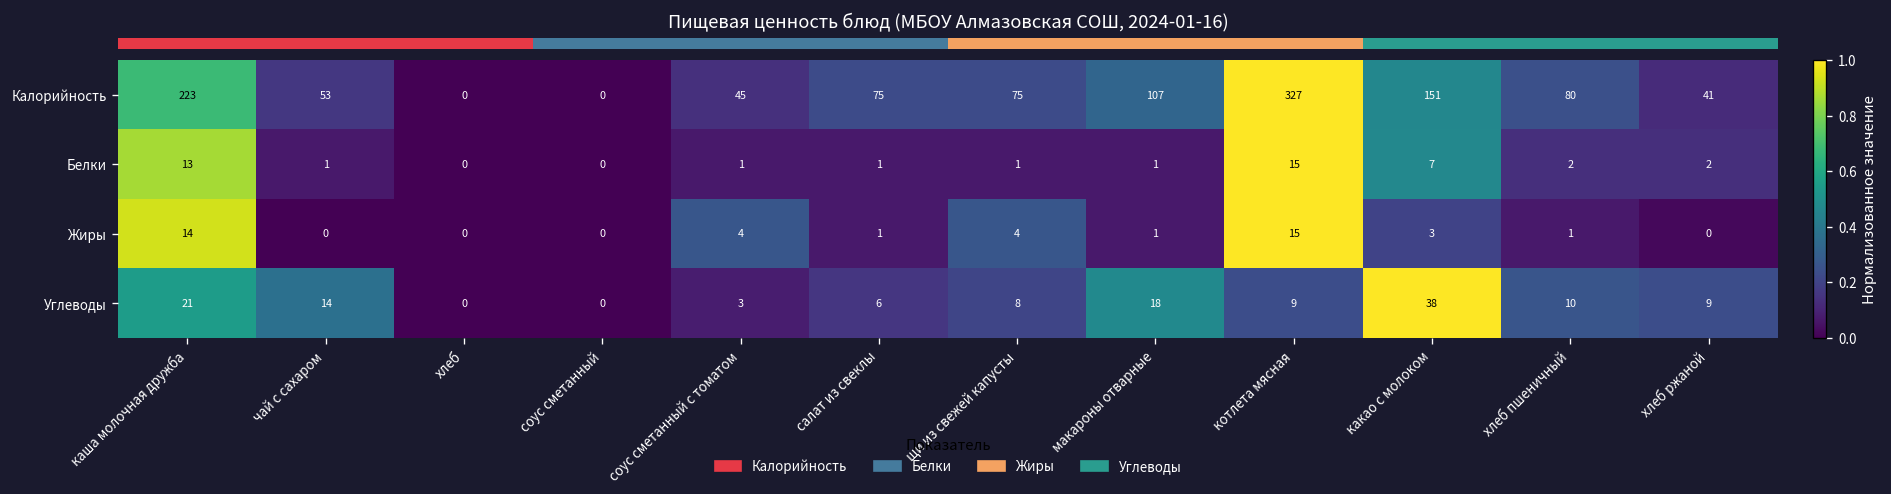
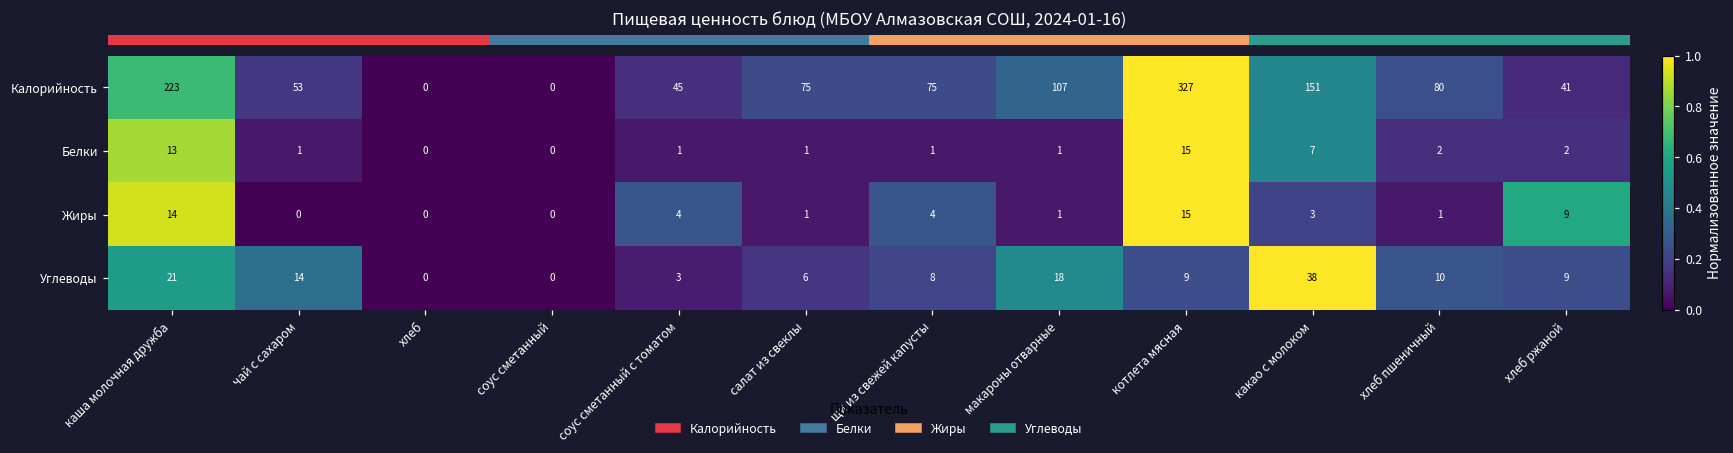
  {
    "Калорийность": {
      "каша молочная дружба": 223,
      "чай с сахаром": 53,
      "хлеб": 0,
      "соус сметанный": 0,
      "соус сметанный с томатом": 45,
      "салат из свеклы": 75,
      "щи из свежей капусты": 75,
      "макароны отварные": 107,
      "котлета мясная": 327,
      "какао с молоком": 151,
      "хлеб пшеничный": 80,
      "хлеб ржаной": 41
    },
    "Белки": {
      "каша молочная дружба": 13,
      "чай с сахаром": 1,
      "хлеб": 0,
      "соус сметанный": 0,
      "соус сметанный с томатом": 1,
      "салат из свеклы": 1,
      "щи из свежей капусты": 1,
      "макароны отварные": 1,
      "котлета мясная": 15,
      "какао с молоком": 7,
      "хлеб пшеничный": 2,
      "хлеб ржаной": 2
    },
    "Жиры": {
      "каша молочная дружба": 14,
      "чай с сахаром": 0,
      "хлеб": 0,
      "соус сметанный": 0,
      "соус сметанный с томатом": 4,
      "салат из свеклы": 1,
      "щи из свежей капусты": 4,
      "макароны отварные": 1,
      "котлета мясная": 15,
      "какао с молоком": 3,
      "хлеб пшеничный": 1,
-     "хлеб ржаной": 0
+     "хлеб ржаной": 9
    },
    "Углеводы": {
      "каша молочная дружба": 21,
      "чай с сахаром": 14,
      "хлеб": 0,
      "соус сметанный": 0,
      "соус сметанный с томатом": 3,
      "салат из свеклы": 6,
      "щи из свежей капусты": 8,
      "макароны отварные": 18,
      "котлета мясная": 9,
      "какао с молоком": 38,
      "хлеб пшеничный": 10,
      "хлеб ржаной": 9
    }
  }
